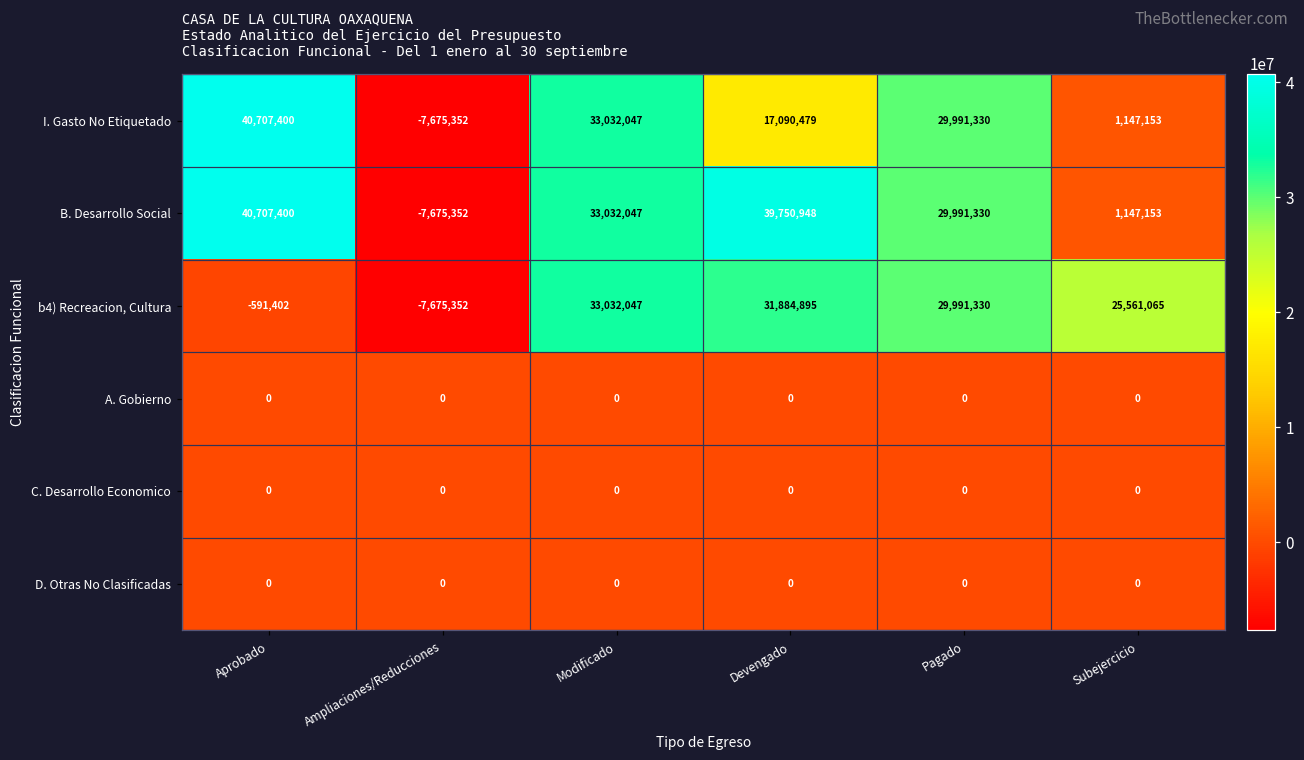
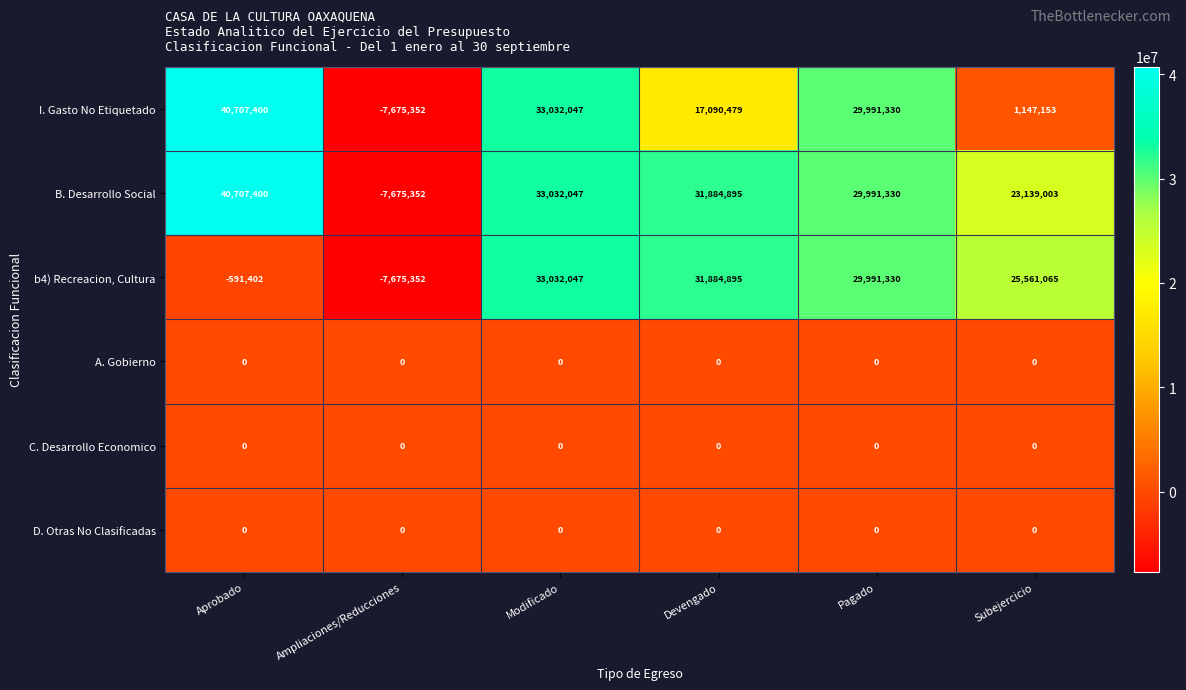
  {
    "I. Gasto No Etiquetado": {
      "Aprobado": "40,707,400",
      "Ampliaciones/Reducciones": "-7,675,352",
      "Modificado": "33,032,047",
      "Devengado": "17,090,479",
      "Pagado": "29,991,330",
      "Subejercicio": "1,147,153"
    },
    "B. Desarrollo Social": {
      "Aprobado": "40,707,400",
      "Ampliaciones/Reducciones": "-7,675,352",
      "Modificado": "33,032,047",
-     "Devengado": "39,750,948",
+     "Devengado": "31,884,895",
      "Pagado": "29,991,330",
-     "Subejercicio": "1,147,153"
+     "Subejercicio": "23,139,003"
    },
    "b4) Recreacion, Cultura": {
      "Aprobado": "-591,402",
      "Ampliaciones/Reducciones": "-7,675,352",
      "Modificado": "33,032,047",
      "Devengado": "31,884,895",
      "Pagado": "29,991,330",
      "Subejercicio": "25,561,065"
    },
    "A. Gobierno": {
      "Aprobado": "0",
      "Ampliaciones/Reducciones": "0",
      "Modificado": "0",
      "Devengado": "0",
      "Pagado": "0",
      "Subejercicio": "0"
    },
    "C. Desarrollo Economico": {
      "Aprobado": "0",
      "Ampliaciones/Reducciones": "0",
      "Modificado": "0",
      "Devengado": "0",
      "Pagado": "0",
      "Subejercicio": "0"
    },
    "D. Otras No Clasificadas": {
      "Aprobado": "0",
      "Ampliaciones/Reducciones": "0",
      "Modificado": "0",
      "Devengado": "0",
      "Pagado": "0",
      "Subejercicio": "0"
    }
  }
